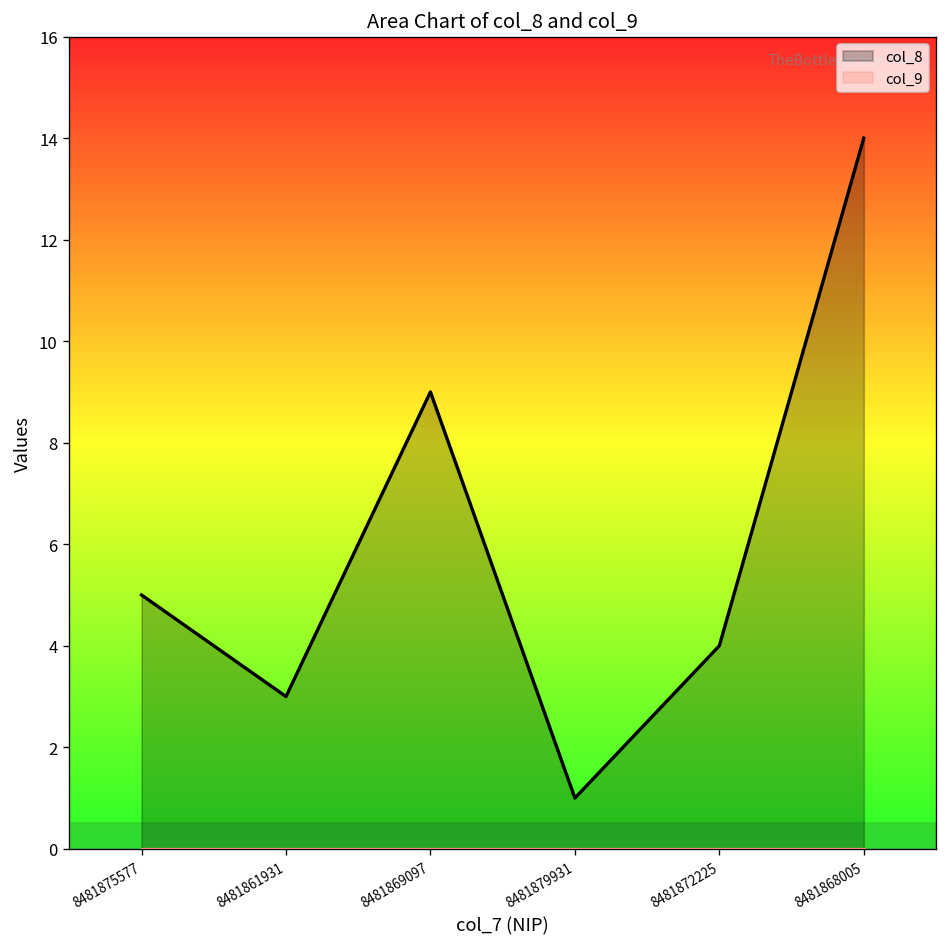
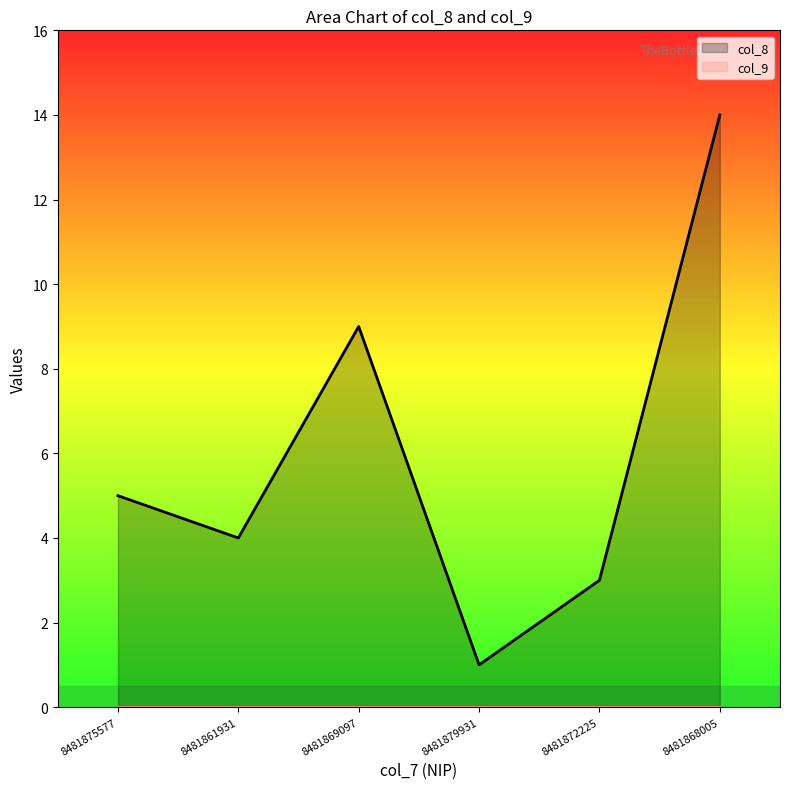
  {
    "col_8": {
      "8481875577": 5,
-     "8481861931": 3,
+     "8481861931": 4,
      "8481869097": 9,
      "8481879931": 1,
-     "8481872225": 4,
+     "8481872225": 3,
      "8481868005": 14
    }
  }
